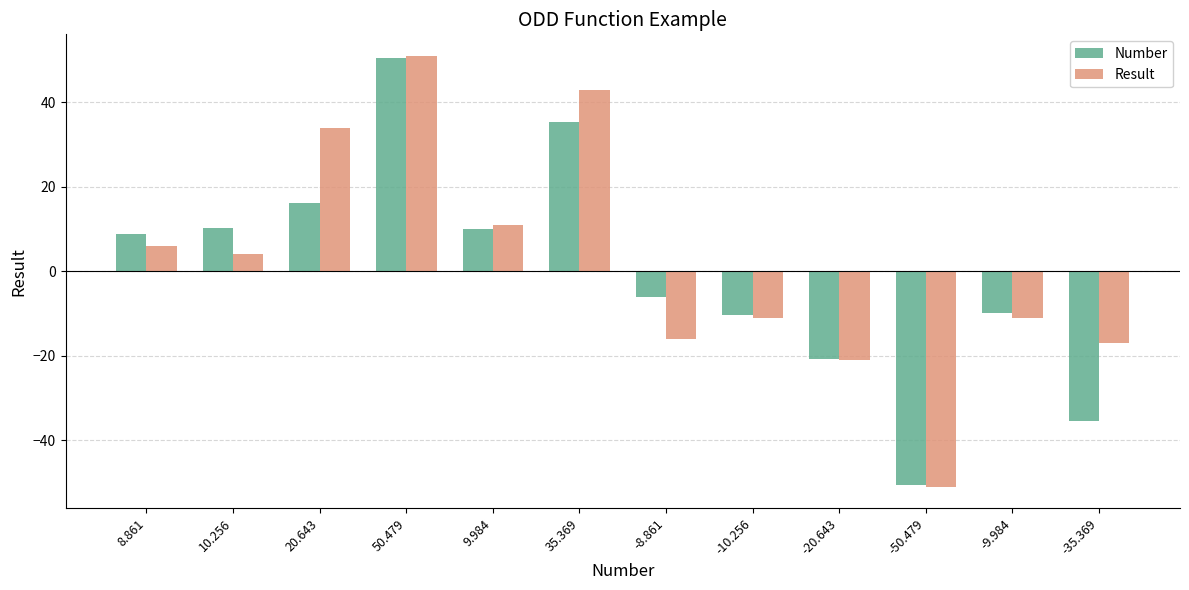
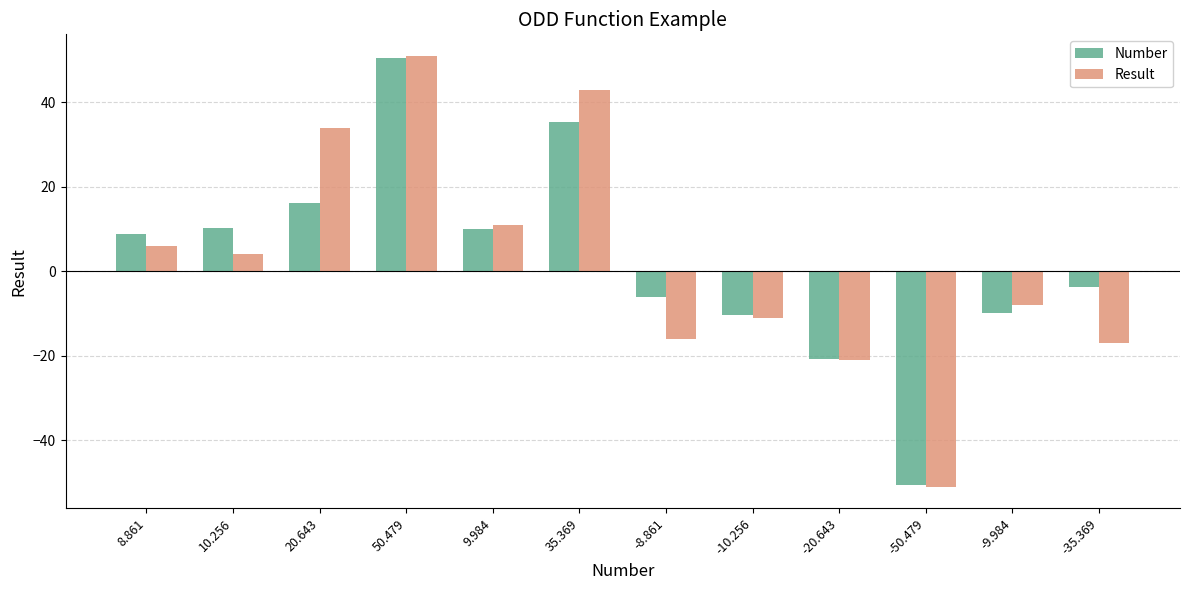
  {
    "Number": {
      "8.861": 9,
      "10.256": 10,
      "20.643": 16,
      "50.479": 50,
      "9.984": 10,
      "35.369": 35,
      "-8.861": -6,
      "-10.256": -10,
      "-20.643": -21,
      "-50.479": -50,
      "-9.984": -10,
-     "-35.369": -35
+     "-35.369": -4
    },
    "Result": {
      "8.861": 6,
      "10.256": 4,
      "20.643": 34,
      "50.479": 51,
      "9.984": 11,
      "35.369": 43,
      "-8.861": -16,
      "-10.256": -11,
      "-20.643": -21,
      "-50.479": -51,
-     "-9.984": -11,
+     "-9.984": -8,
      "-35.369": -17
    }
  }
